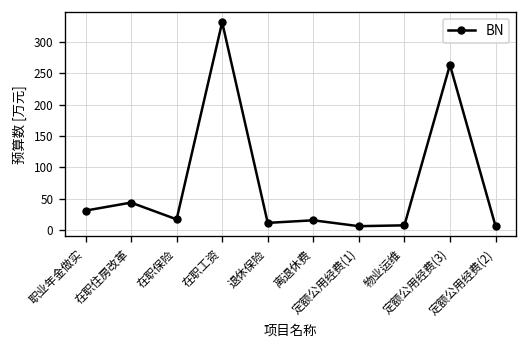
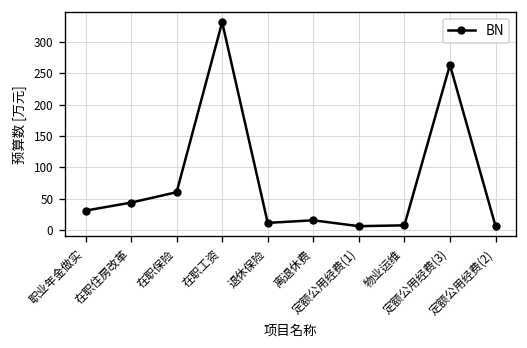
  {
    "职业年金做实": 30,
    "在职住房改革": 40,
-   "在职保险": 20,
+   "在职保险": 60,
    "在职工资": 330,
    "退休保险": 10,
    "离退休费": 20,
    "定额公用经费(1)": 10,
    "物业运维": 10,
    "定额公用经费(3)": 260,
    "定额公用经费(2)": 10
  }
